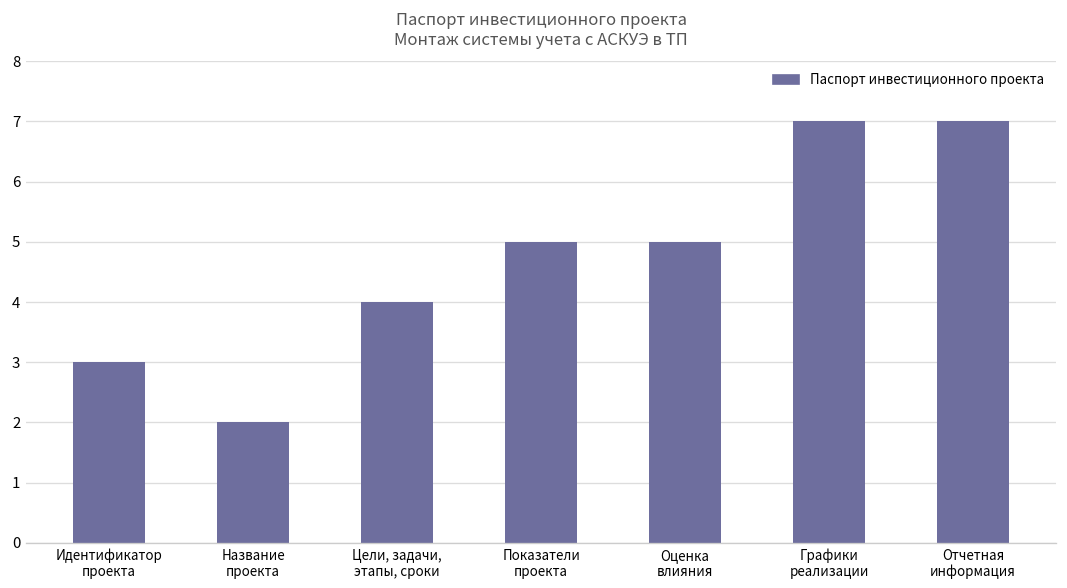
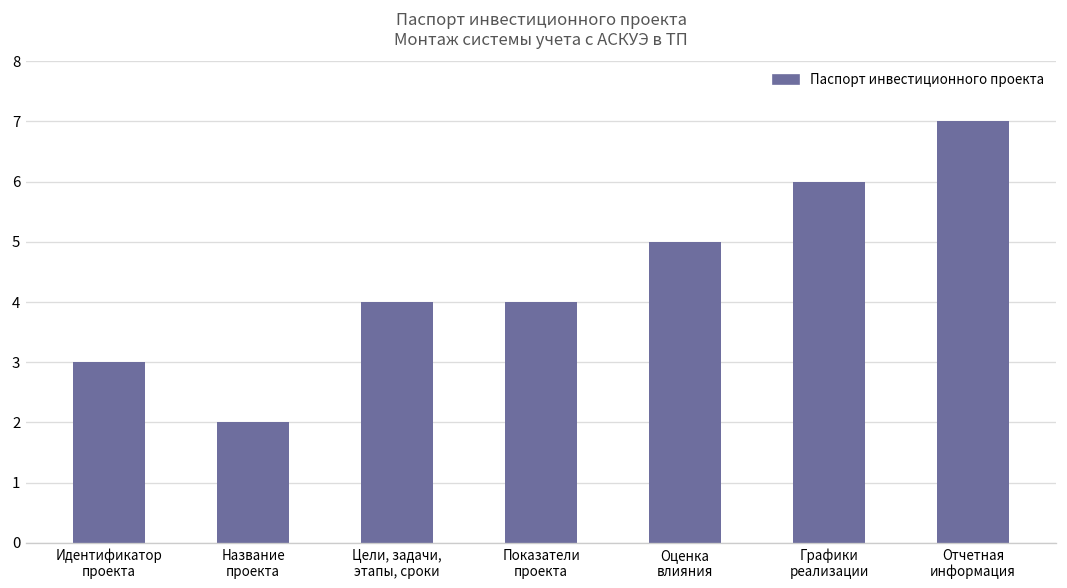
  {
    "Идентификатор проекта": 3,
    "Название проекта": 2,
    "Цели, задачи, этапы, сроки": 4,
-   "Показатели проекта": 5,
+   "Показатели проекта": 4,
    "Оценка влияния": 5,
-   "Графики реализации": 7,
+   "Графики реализации": 6,
    "Отчетная информация": 7
  }
